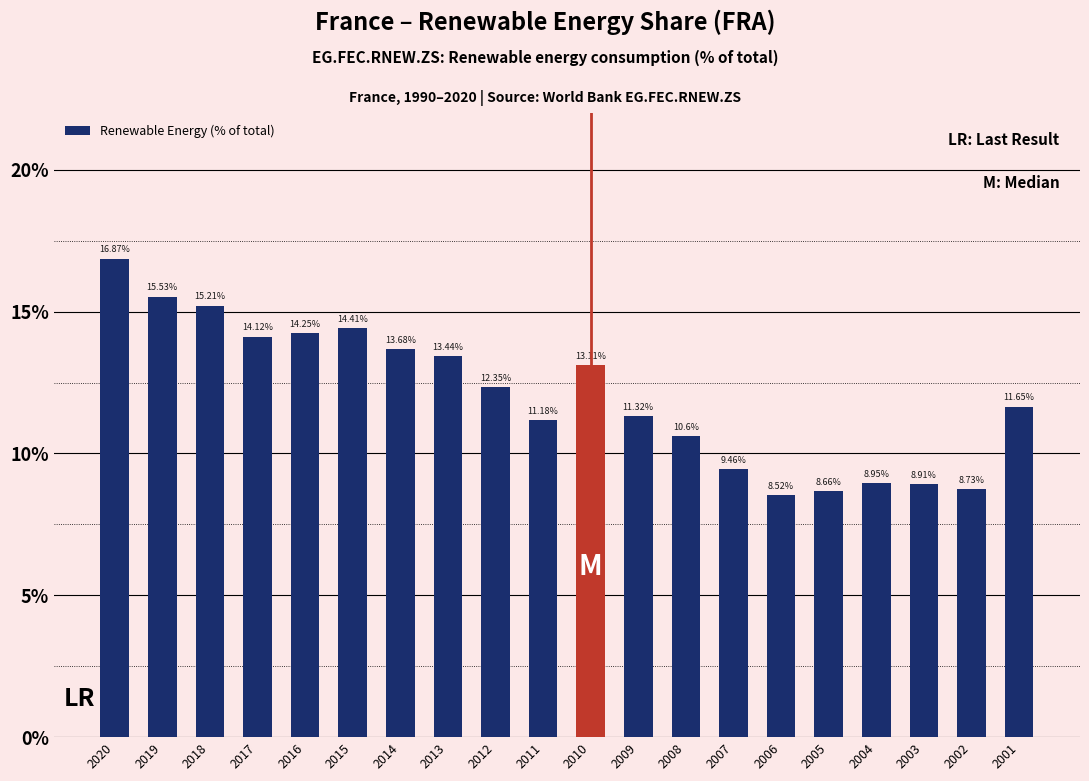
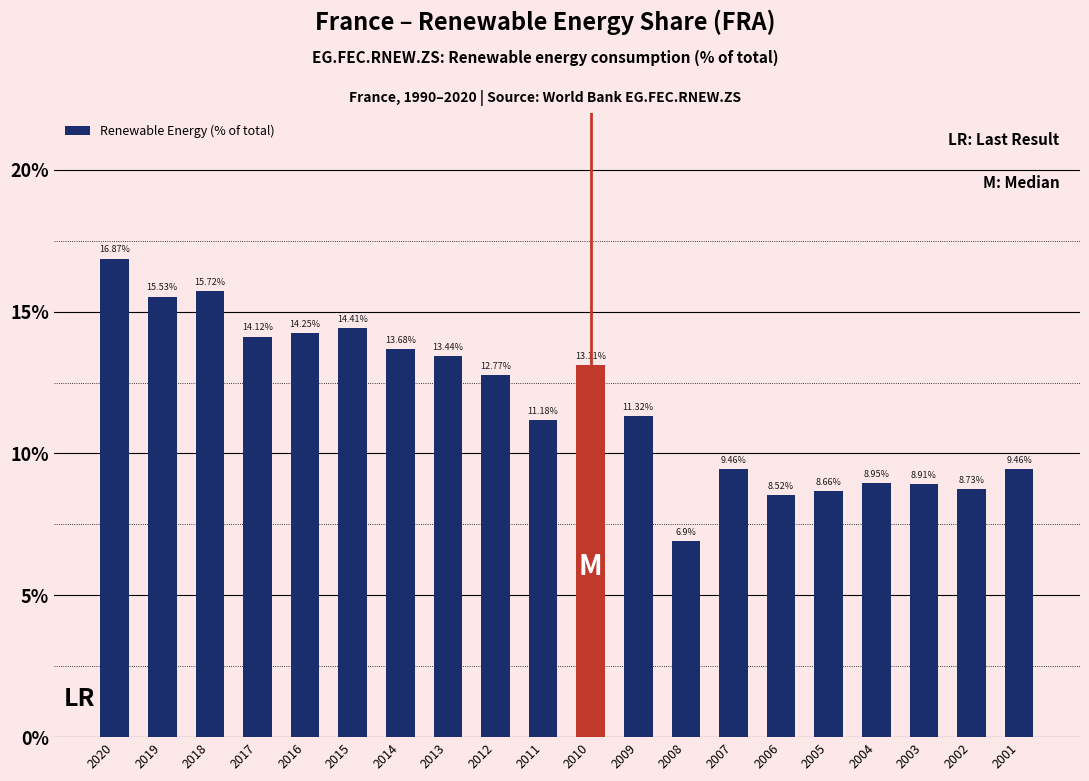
  {
    "2020": "16.87%",
    "2019": "15.53%",
-   "2018": "15.21%",
+   "2018": "15.72%",
    "2017": "14.12%",
    "2016": "14.25%",
    "2015": "14.41%",
    "2014": "13.68%",
    "2013": "13.44%",
-   "2012": "12.35%",
+   "2012": "12.77%",
    "2011": "11.18%",
    "2010": "13.11%",
    "2009": "11.32%",
-   "2008": "10.6%",
+   "2008": "6.9%",
    "2007": "9.46%",
    "2006": "8.52%",
    "2005": "8.66%",
    "2004": "8.95%",
    "2003": "8.91%",
    "2002": "8.73%",
-   "2001": "11.65%"
+   "2001": "9.46%"
  }
